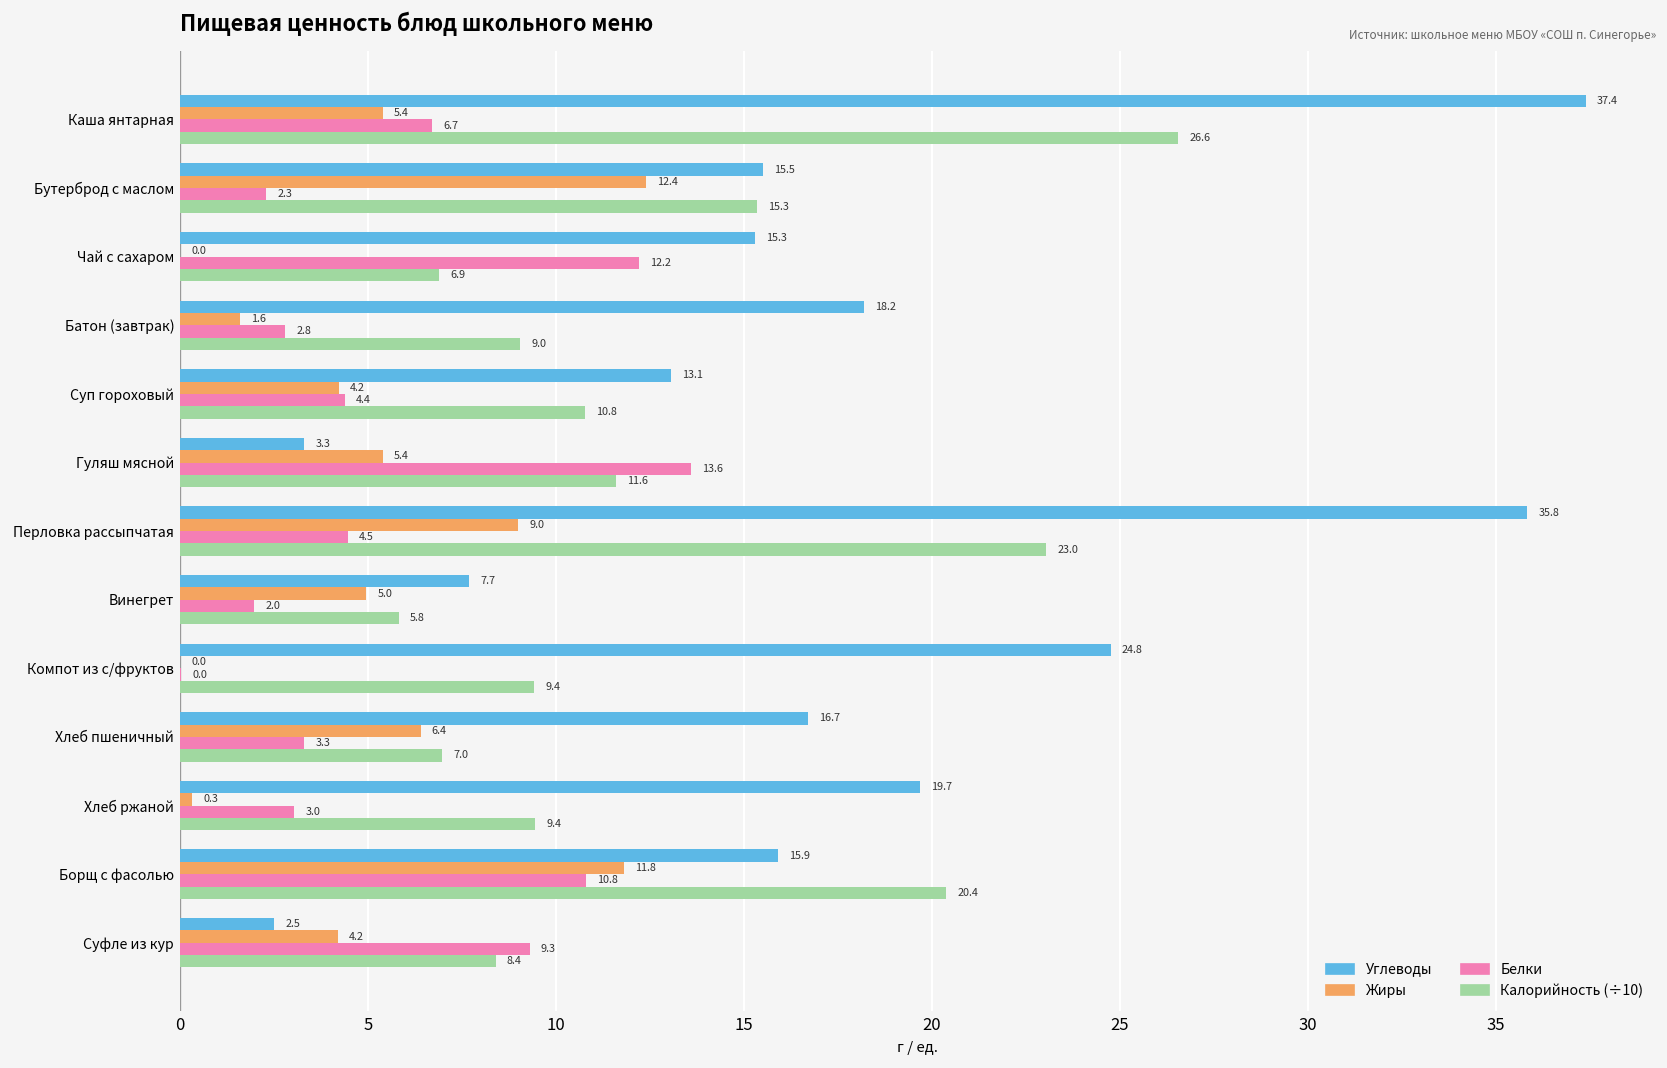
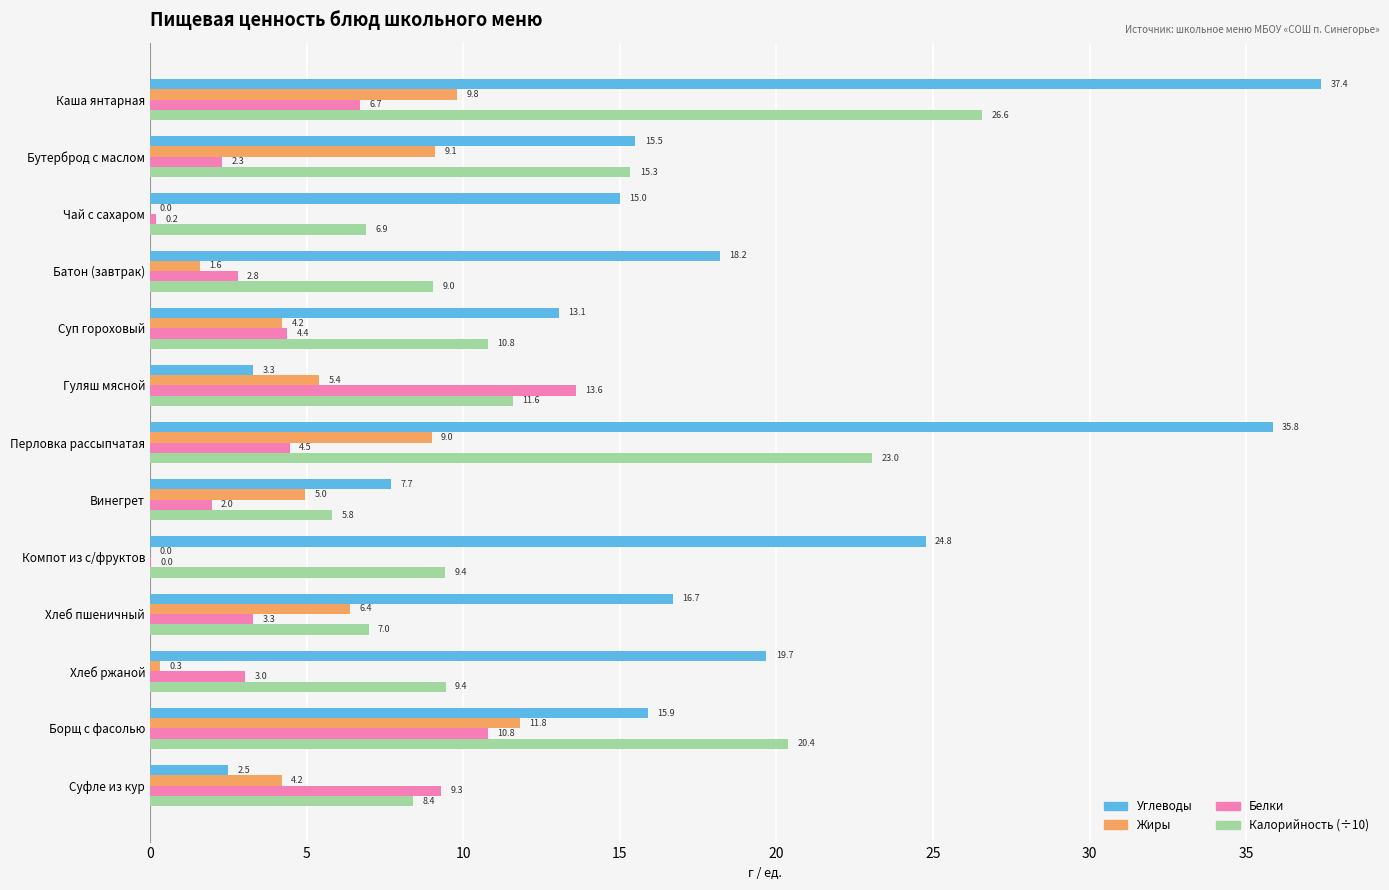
  {
    "Углеводы": {
      "Каша янтарная": 37.4,
      "Бутерброд с маслом": 15.5,
-     "Чай с сахаром": 15.3,
+     "Чай с сахаром": 15.0,
      "Батон (завтрак)": 18.2,
      "Суп гороховый": 13.1,
      "Гуляш мясной": 3.3,
      "Перловка рассыпчатая": 35.8,
      "Винегрет": 7.7,
      "Компот из с/фруктов": 24.8,
      "Хлеб пшеничный": 16.7,
      "Хлеб ржаной": 19.7,
      "Борщ с фасолью": 15.9,
      "Суфле из кур": 2.5
    },
    "Жиры": {
-     "Каша янтарная": 5.4,
-     "Бутерброд с маслом": 12.4,
+     "Каша янтарная": 9.8,
+     "Бутерброд с маслом": 9.1,
      "Чай с сахаром": 0.0,
      "Батон (завтрак)": 1.6,
      "Суп гороховый": 4.2,
      "Гуляш мясной": 5.4,
      "Перловка рассыпчатая": 9.0,
      "Винегрет": 5.0,
      "Компот из с/фруктов": 0.0,
      "Хлеб пшеничный": 6.4,
      "Хлеб ржаной": 0.3,
      "Борщ с фасолью": 11.8,
      "Суфле из кур": 4.2
    },
    "Белки": {
      "Каша янтарная": 6.7,
      "Бутерброд с маслом": 2.3,
-     "Чай с сахаром": 12.2,
+     "Чай с сахаром": 0.2,
      "Батон (завтрак)": 2.8,
      "Суп гороховый": 4.4,
      "Гуляш мясной": 13.6,
      "Перловка рассыпчатая": 4.5,
      "Винегрет": 2.0,
      "Компот из с/фруктов": 0.0,
      "Хлеб пшеничный": 3.3,
      "Хлеб ржаной": 3.0,
      "Борщ с фасолью": 10.8,
      "Суфле из кур": 9.3
    },
    "Калорийность (÷10)": {
      "Каша янтарная": 26.6,
      "Бутерброд с маслом": 15.3,
      "Чай с сахаром": 6.9,
      "Батон (завтрак)": 9.0,
      "Суп гороховый": 10.8,
      "Гуляш мясной": 11.6,
      "Перловка рассыпчатая": 23.0,
      "Винегрет": 5.8,
      "Компот из с/фруктов": 9.4,
      "Хлеб пшеничный": 7.0,
      "Хлеб ржаной": 9.4,
      "Борщ с фасолью": 20.4,
      "Суфле из кур": 8.4
    }
  }
